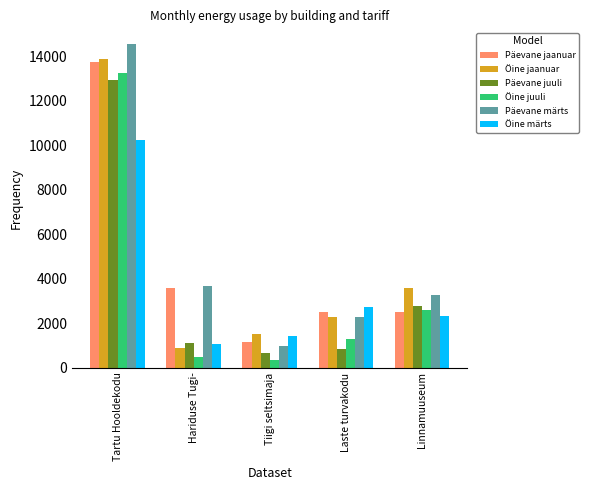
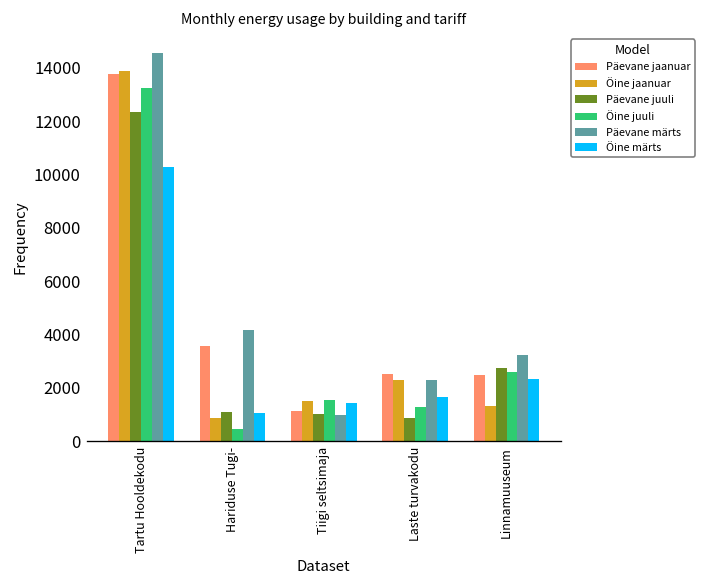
  {
    "Päevane jaanuar": {
      "Tartu Hooldekodu": 13700,
      "Hariduse Tugi-": 3600,
      "Tiigi seltsimaja": 1100,
      "Laste turvakodu": 2500,
      "Linnamuuseum": 2500
    },
    "Öine jaanuar": {
      "Tartu Hooldekodu": 13900,
      "Hariduse Tugi-": 900,
      "Tiigi seltsimaja": 1500,
      "Laste turvakodu": 2300,
-     "Linnamuuseum": 3600
+     "Linnamuuseum": 1300
    },
    "Päevane juuli": {
-     "Tartu Hooldekodu": 12900,
+     "Tartu Hooldekodu": 12300,
      "Hariduse Tugi-": 1100,
-     "Tiigi seltsimaja": 700,
+     "Tiigi seltsimaja": 1000,
      "Laste turvakodu": 900,
      "Linnamuuseum": 2800
    },
    "Öine juuli": {
      "Tartu Hooldekodu": 13300,
      "Hariduse Tugi-": 500,
-     "Tiigi seltsimaja": 400,
+     "Tiigi seltsimaja": 1600,
      "Laste turvakodu": 1300,
      "Linnamuuseum": 2600
    },
    "Päevane märts": {
      "Tartu Hooldekodu": 14500,
-     "Hariduse Tugi-": 3700,
+     "Hariduse Tugi-": 4200,
      "Tiigi seltsimaja": 1000,
      "Laste turvakodu": 2300,
      "Linnamuuseum": 3200
    },
    "Öine märts": {
      "Tartu Hooldekodu": 10300,
      "Hariduse Tugi-": 1000,
      "Tiigi seltsimaja": 1400,
-     "Laste turvakodu": 2700,
+     "Laste turvakodu": 1700,
      "Linnamuuseum": 2300
    }
  }
